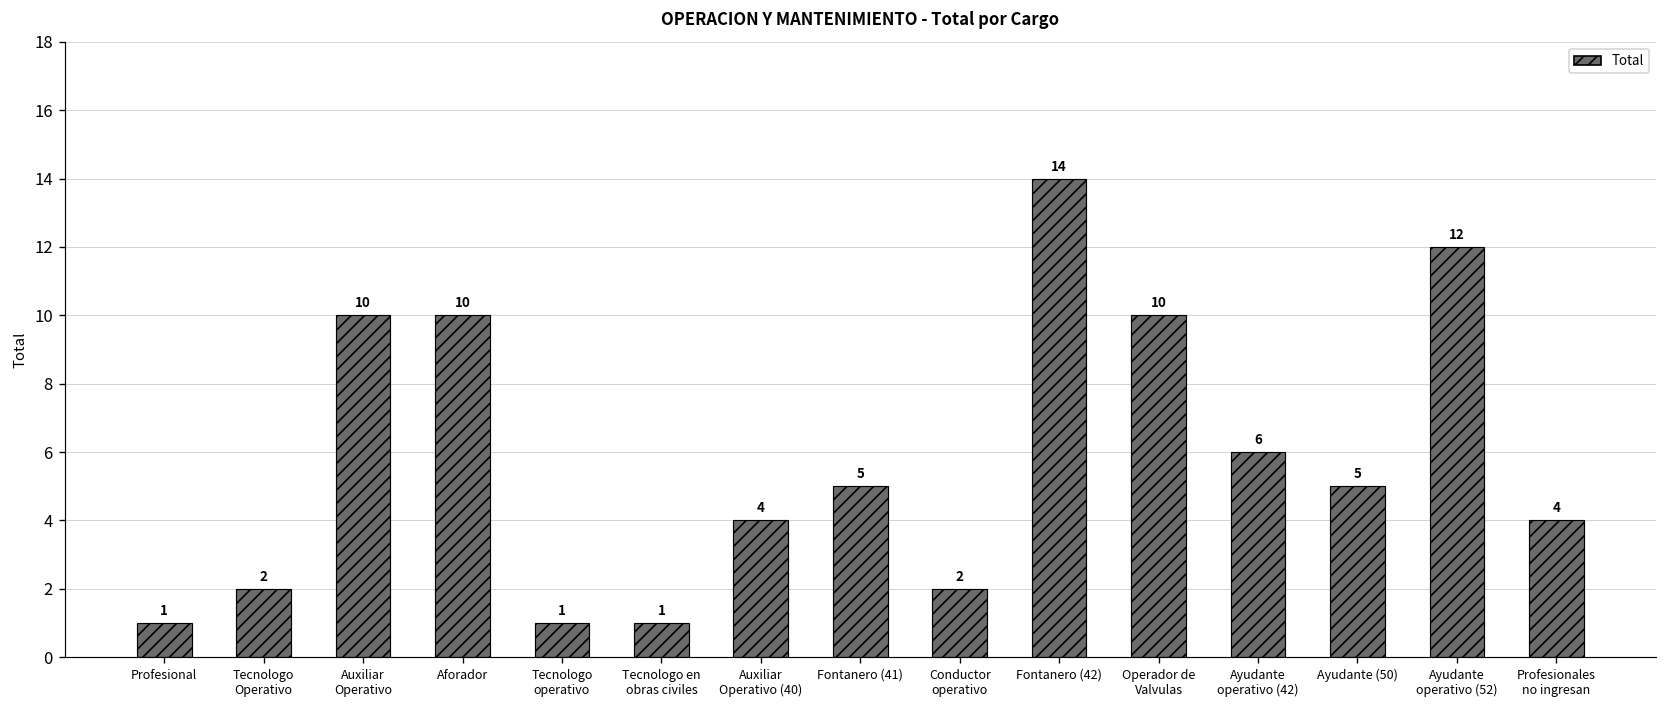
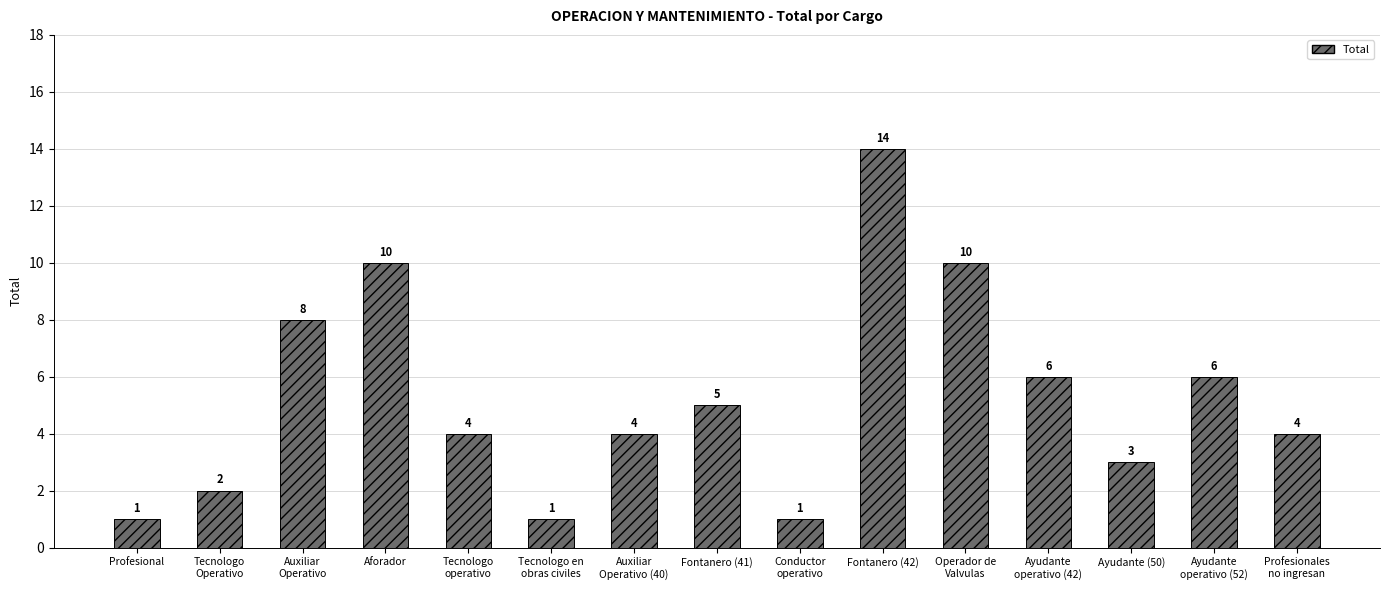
  {
    "Profesional": 1,
    "Tecnologo Operativo": 2,
-   "Auxiliar Operativo": 10,
+   "Auxiliar Operativo": 8,
    "Aforador": 10,
-   "Tecnologo operativo": 1,
+   "Tecnologo operativo": 4,
    "Tecnologo en obras civiles": 1,
    "Auxiliar Operativo (40)": 4,
    "Fontanero (41)": 5,
-   "Conductor operativo": 2,
+   "Conductor operativo": 1,
    "Fontanero (42)": 14,
    "Operador de Valvulas": 10,
    "Ayudante operativo (42)": 6,
-   "Ayudante (50)": 5,
-   "Ayudante operativo (52)": 12,
+   "Ayudante (50)": 3,
+   "Ayudante operativo (52)": 6,
    "Profesionales no ingresan": 4
  }
